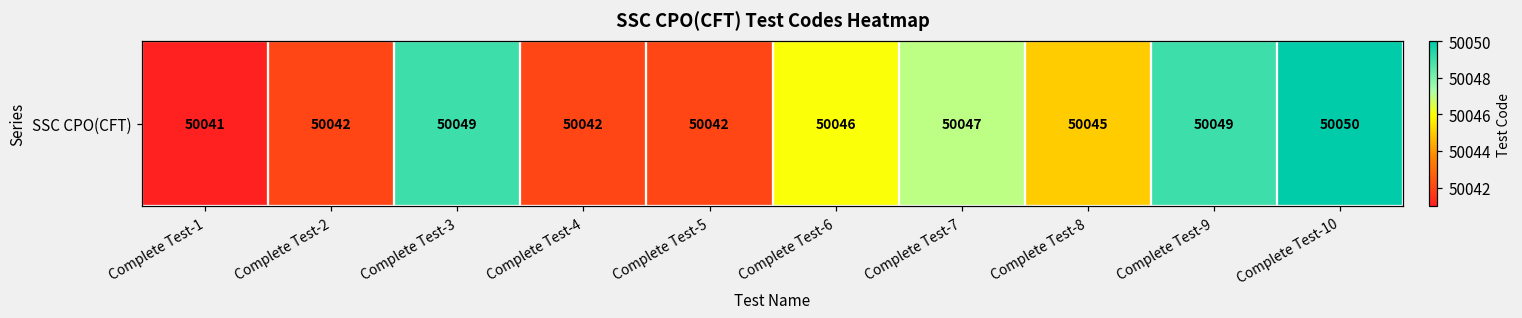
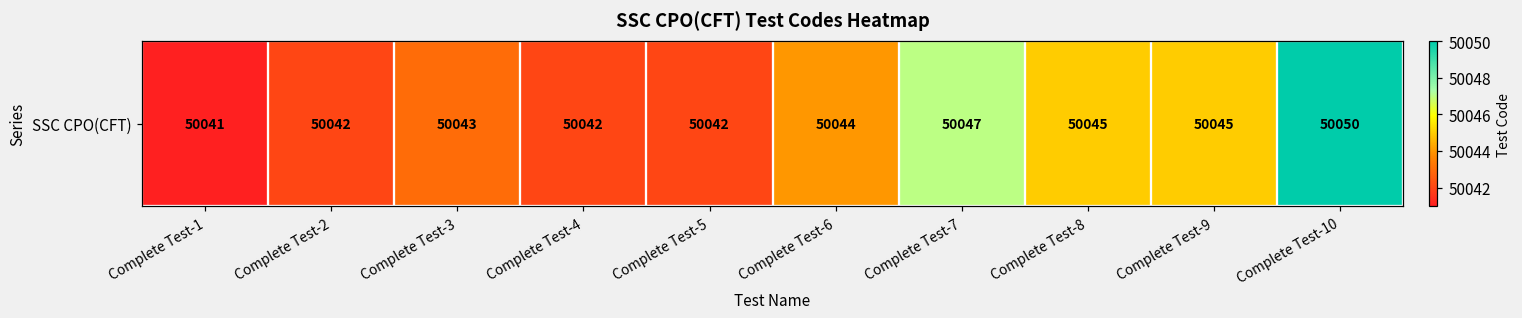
  {
    "SSC CPO(CFT)": {
      "Complete Test-1": 50041,
      "Complete Test-2": 50042,
-     "Complete Test-3": 50049,
+     "Complete Test-3": 50043,
      "Complete Test-4": 50042,
      "Complete Test-5": 50042,
-     "Complete Test-6": 50046,
+     "Complete Test-6": 50044,
      "Complete Test-7": 50047,
      "Complete Test-8": 50045,
-     "Complete Test-9": 50049,
+     "Complete Test-9": 50045,
      "Complete Test-10": 50050
    }
  }
